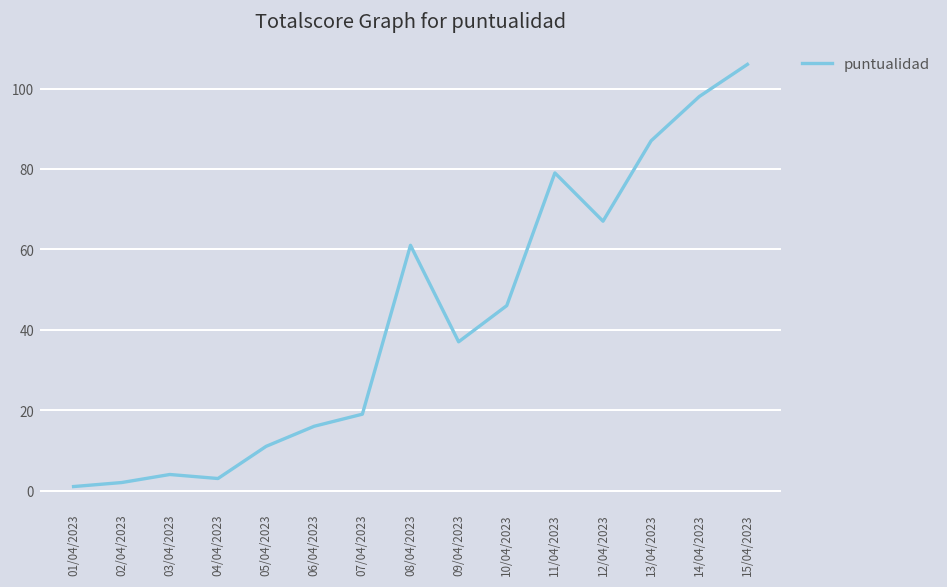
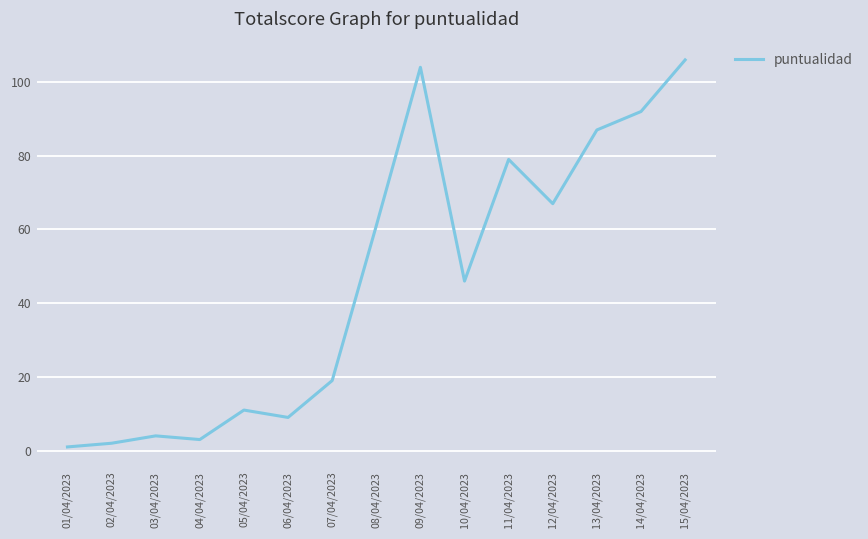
  {
    "01/04/2023": 1,
    "02/04/2023": 2,
    "03/04/2023": 4,
    "04/04/2023": 3,
    "05/04/2023": 11,
-   "06/04/2023": 16,
+   "06/04/2023": 9,
    "07/04/2023": 19,
    "08/04/2023": 61,
-   "09/04/2023": 37,
+   "09/04/2023": 104,
    "10/04/2023": 46,
    "11/04/2023": 79,
    "12/04/2023": 67,
    "13/04/2023": 87,
-   "14/04/2023": 98,
+   "14/04/2023": 92,
    "15/04/2023": 106
  }
